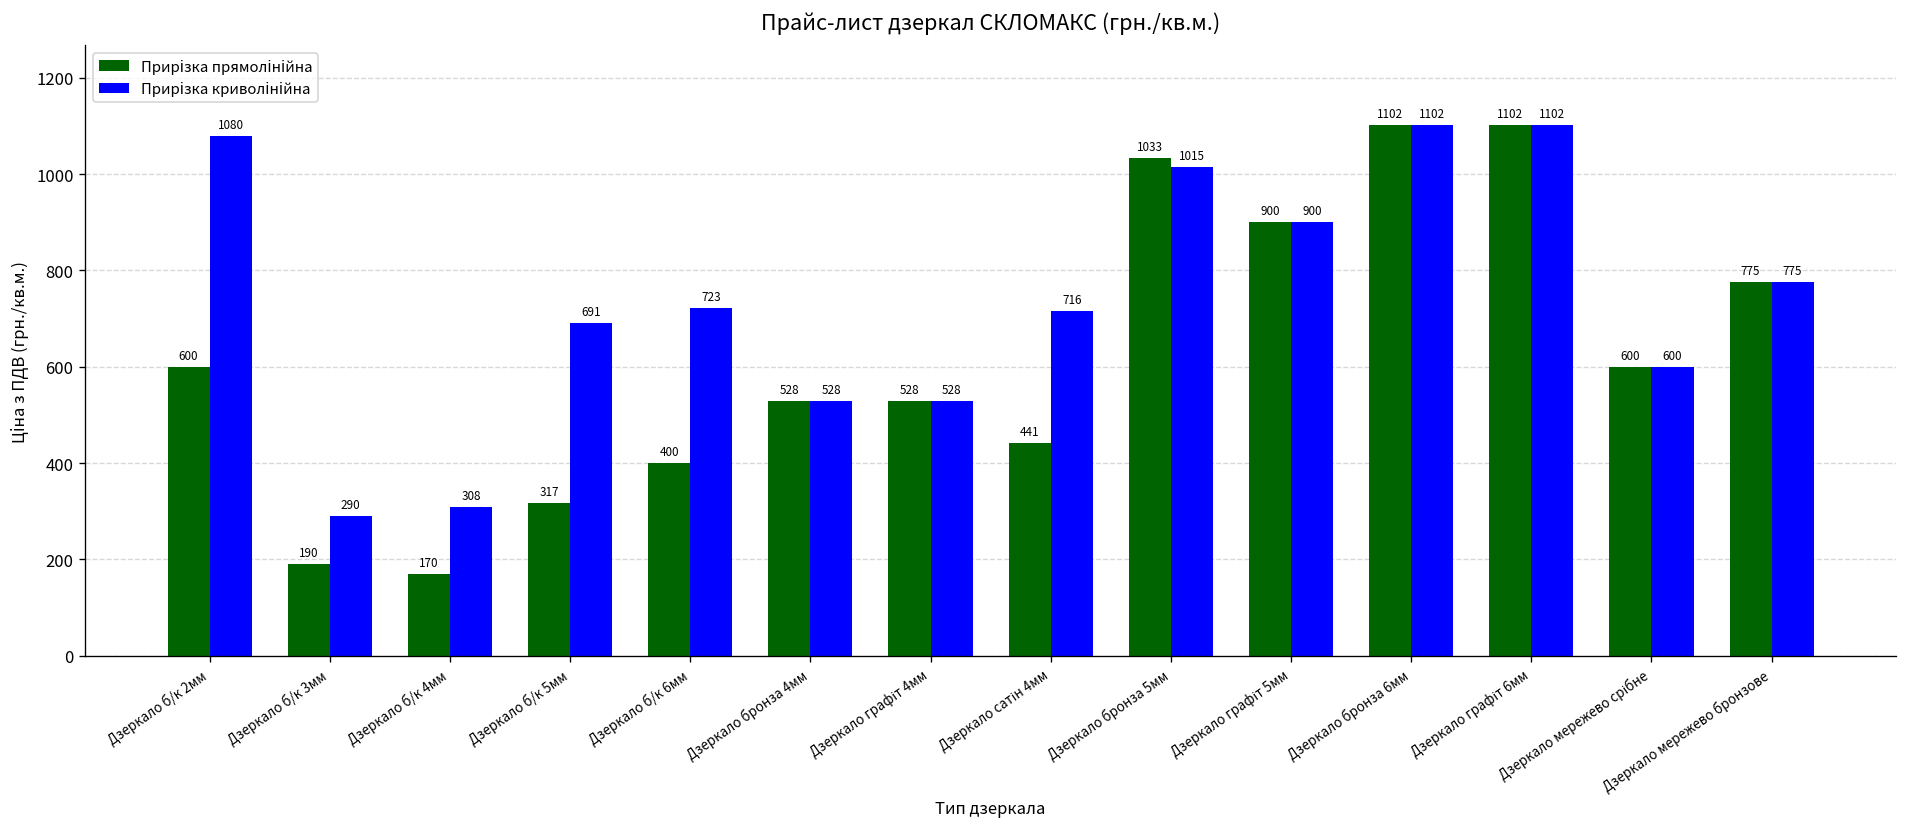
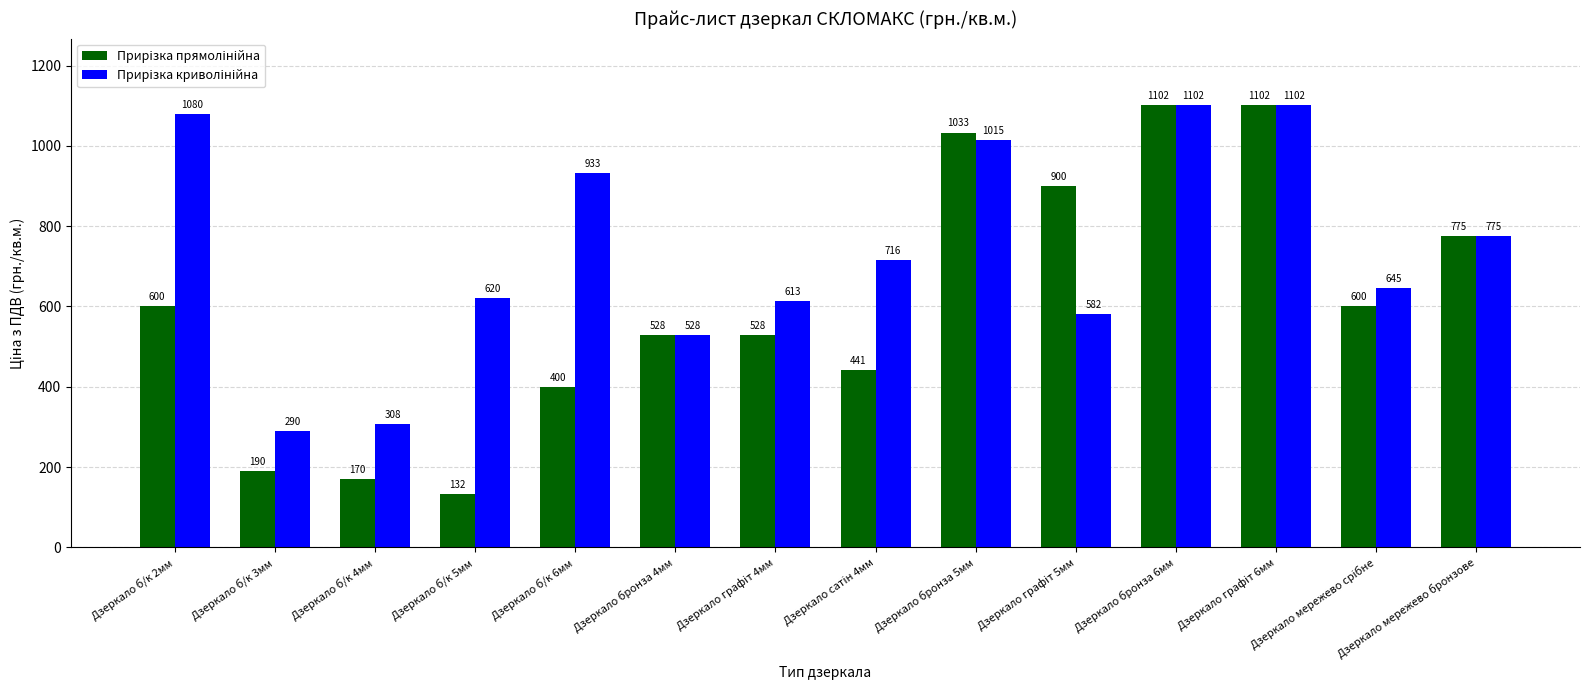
  {
    "Прирізка прямолінійна": {
      "Дзеркало б/к 2мм": 600,
      "Дзеркало б/к 3мм": 190,
      "Дзеркало б/к 4мм": 170,
-     "Дзеркало б/к 5мм": 317,
+     "Дзеркало б/к 5мм": 132,
      "Дзеркало б/к 6мм": 400,
      "Дзеркало бронза 4мм": 528,
      "Дзеркало графіт 4мм": 528,
      "Дзеркало сатін 4мм": 441,
      "Дзеркало бронза 5мм": 1033,
      "Дзеркало графіт 5мм": 900,
      "Дзеркало бронза 6мм": 1102,
      "Дзеркало графіт 6мм": 1102,
      "Дзеркало мережево срібне": 600,
      "Дзеркало мережево бронзове": 775
    },
    "Прирізка криволінійна": {
      "Дзеркало б/к 2мм": 1080,
      "Дзеркало б/к 3мм": 290,
      "Дзеркало б/к 4мм": 308,
-     "Дзеркало б/к 5мм": 691,
-     "Дзеркало б/к 6мм": 723,
+     "Дзеркало б/к 5мм": 620,
+     "Дзеркало б/к 6мм": 933,
      "Дзеркало бронза 4мм": 528,
-     "Дзеркало графіт 4мм": 528,
+     "Дзеркало графіт 4мм": 613,
      "Дзеркало сатін 4мм": 716,
      "Дзеркало бронза 5мм": 1015,
-     "Дзеркало графіт 5мм": 900,
+     "Дзеркало графіт 5мм": 582,
      "Дзеркало бронза 6мм": 1102,
      "Дзеркало графіт 6мм": 1102,
-     "Дзеркало мережево срібне": 600,
+     "Дзеркало мережево срібне": 645,
      "Дзеркало мережево бронзове": 775
    }
  }
